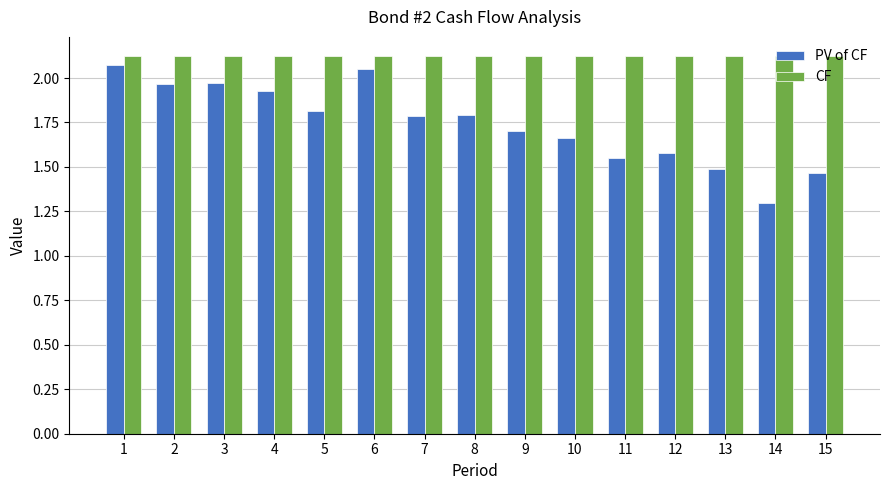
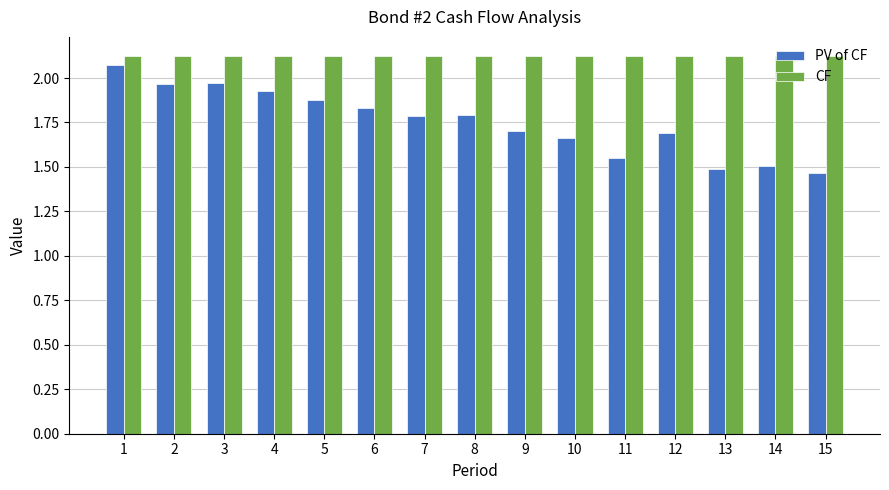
  {
    "PV of CF": {
      "1": 2.07,
      "2": 1.97,
      "3": 1.97,
      "4": 1.93,
-     "5": 1.81,
-     "6": 2.05,
+     "5": 1.88,
+     "6": 1.83,
      "7": 1.79,
      "8": 1.79,
      "9": 1.70,
      "10": 1.66,
      "11": 1.55,
-     "12": 1.58,
+     "12": 1.69,
      "13": 1.49,
-     "14": 1.30,
+     "14": 1.50,
      "15": 1.47
    },
    "CF": {
      "1": 2.13,
      "2": 2.13,
      "3": 2.13,
      "4": 2.13,
      "5": 2.13,
      "6": 2.13,
      "7": 2.13,
      "8": 2.13,
      "9": 2.13,
      "10": 2.13,
      "11": 2.13,
      "12": 2.13,
      "13": 2.13,
      "14": 2.13,
      "15": 2.13
    }
  }
